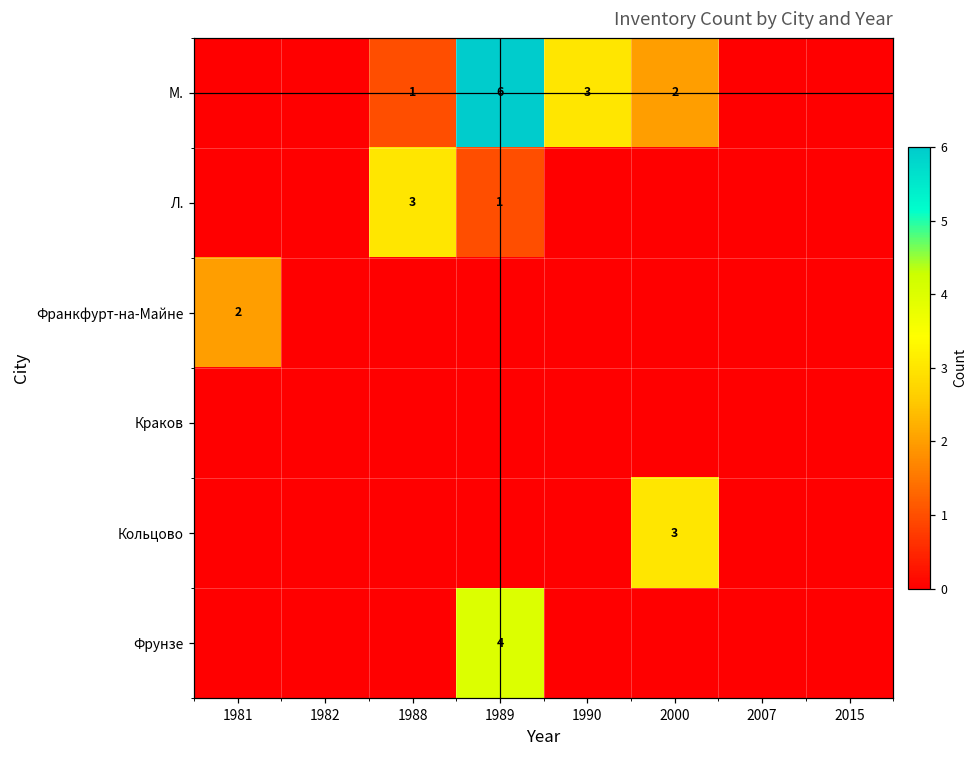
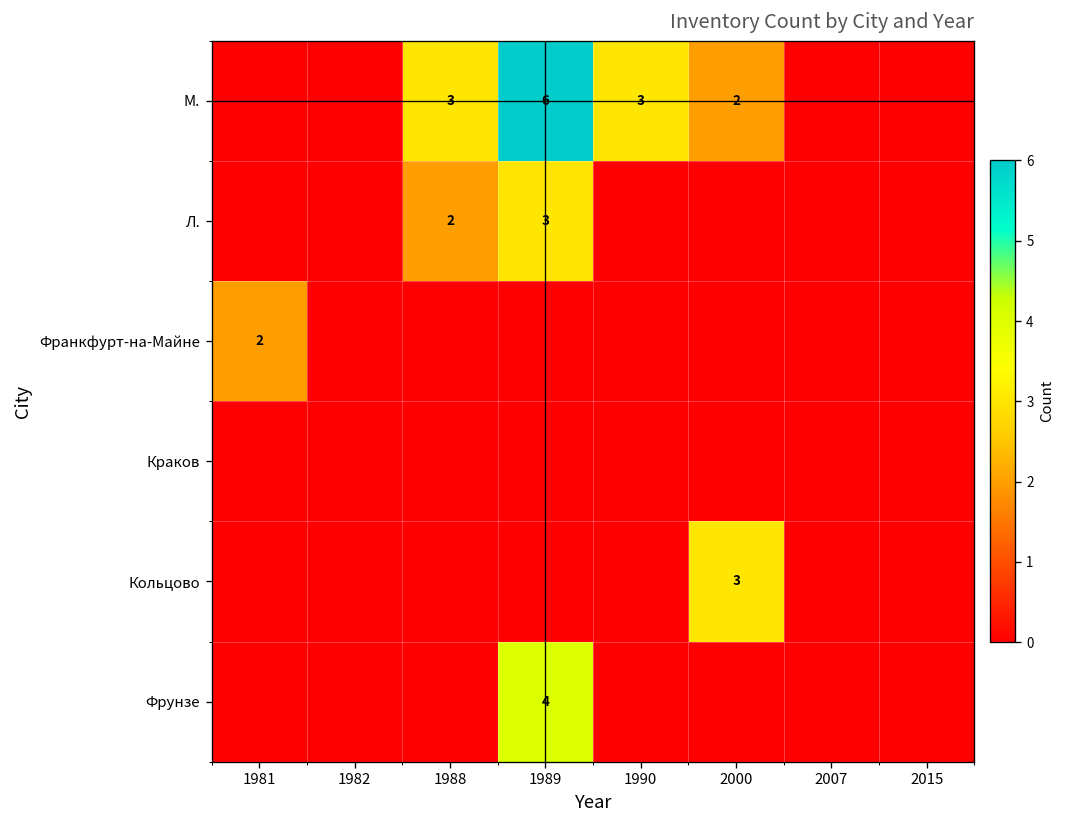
  {
    "М.": {
-     "1988": 1,
+     "1988": 3,
      "1989": 6,
      "1990": 3,
      "2000": 2
    },
    "Л.": {
-     "1988": 3,
-     "1989": 1
+     "1988": 2,
+     "1989": 3
    },
    "Франкфурт-на-Майне": {
      "1981": 2
    },
    "Кольцово": {
      "2000": 3
    },
    "Фрунзе": {
      "1989": 4
    }
  }
